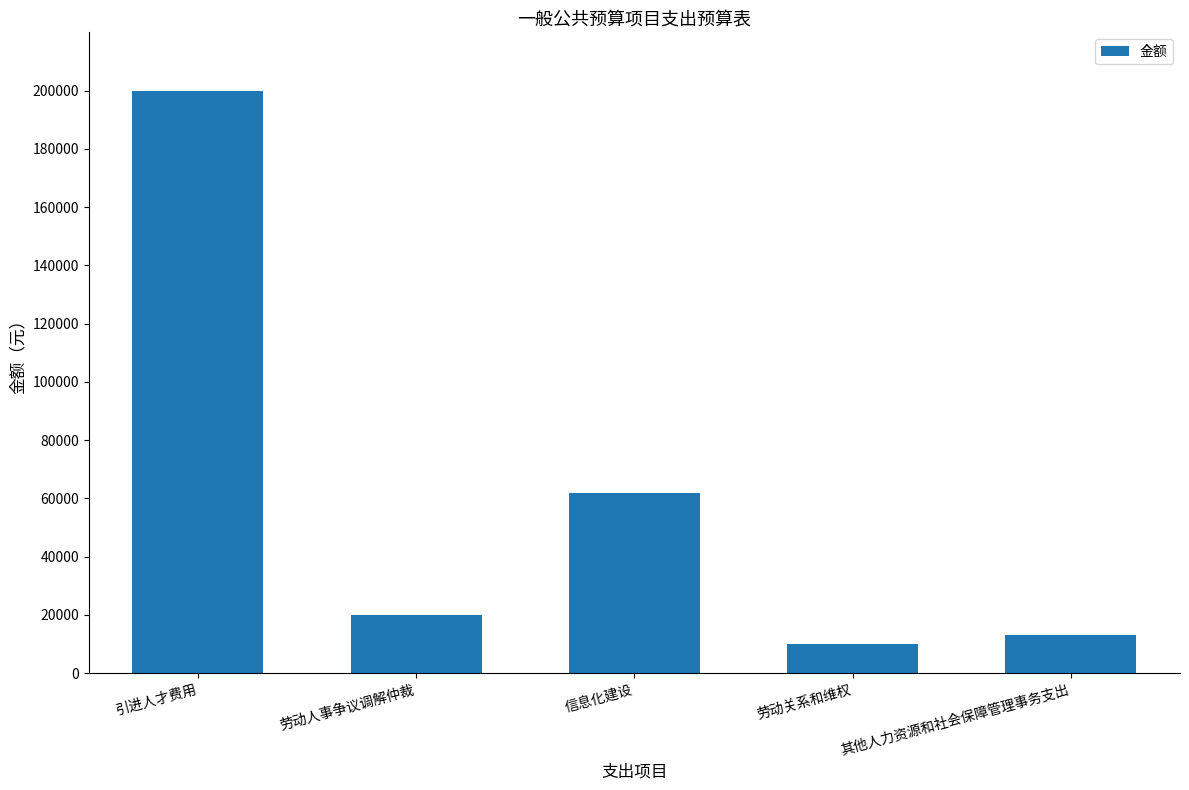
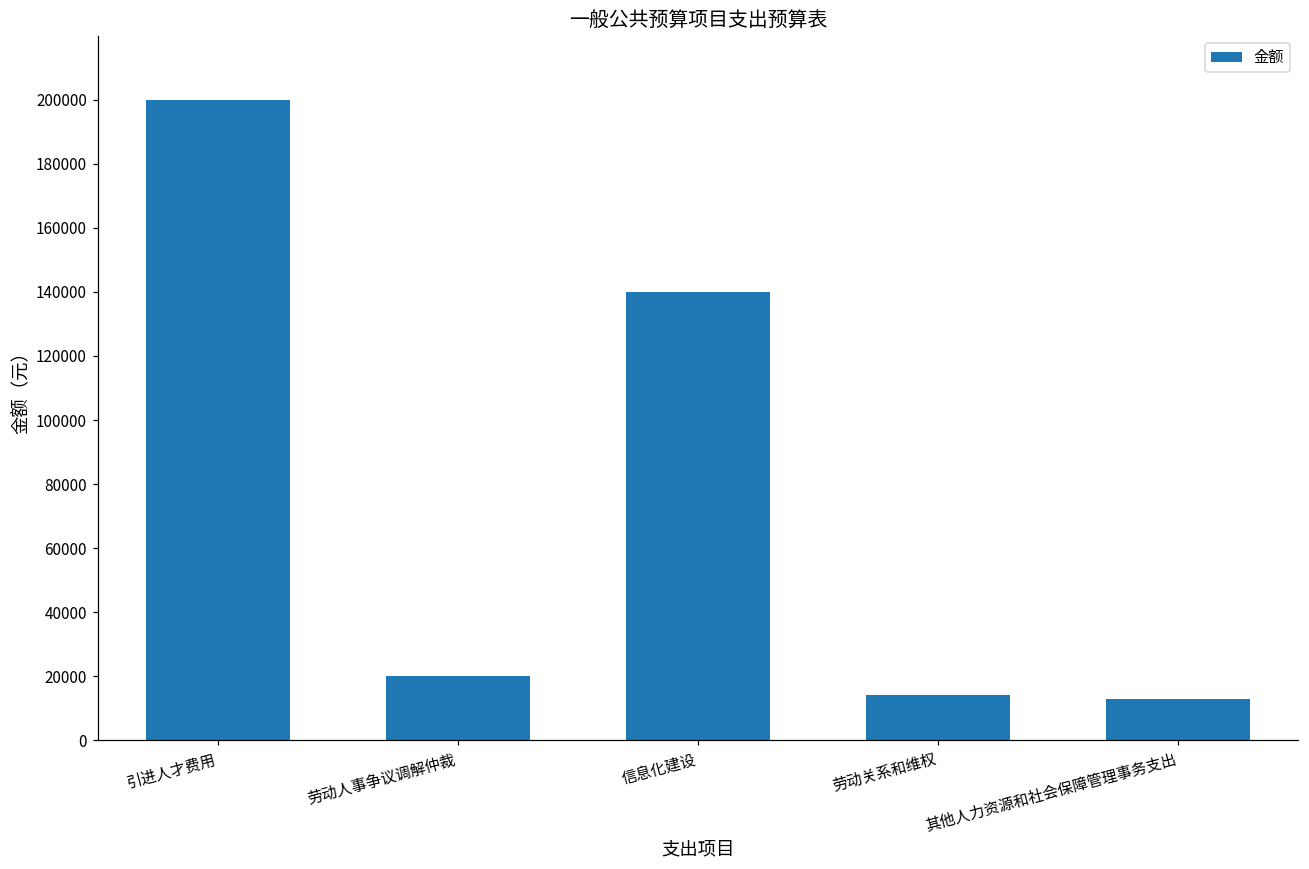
  {
    "引进人才费用": 200000,
    "劳动人事争议调解仲裁": 20000,
-   "信息化建设": 62000,
-   "劳动关系和维权": 10000,
+   "信息化建设": 140000,
+   "劳动关系和维权": 14000,
    "其他人力资源和社会保障管理事务支出": 13000
  }
